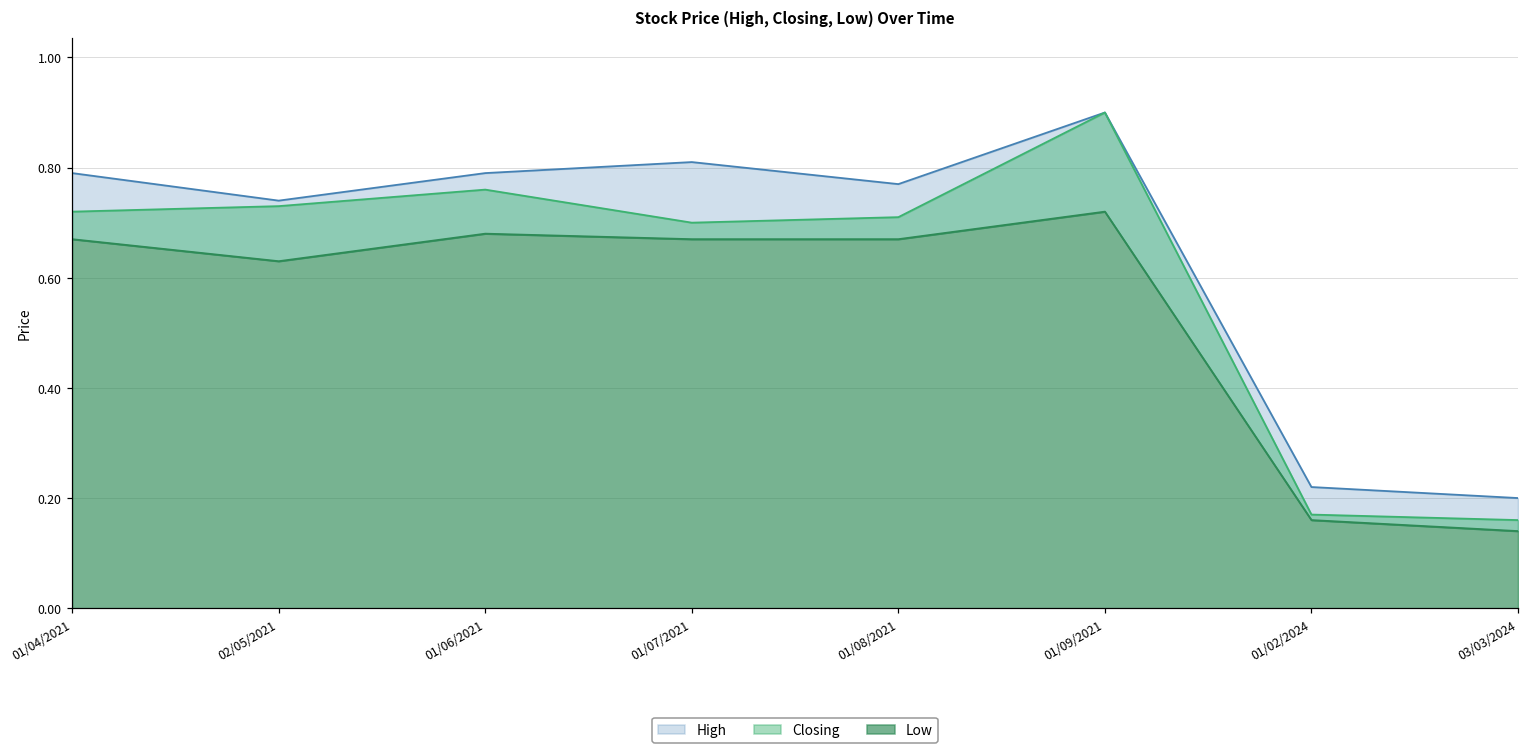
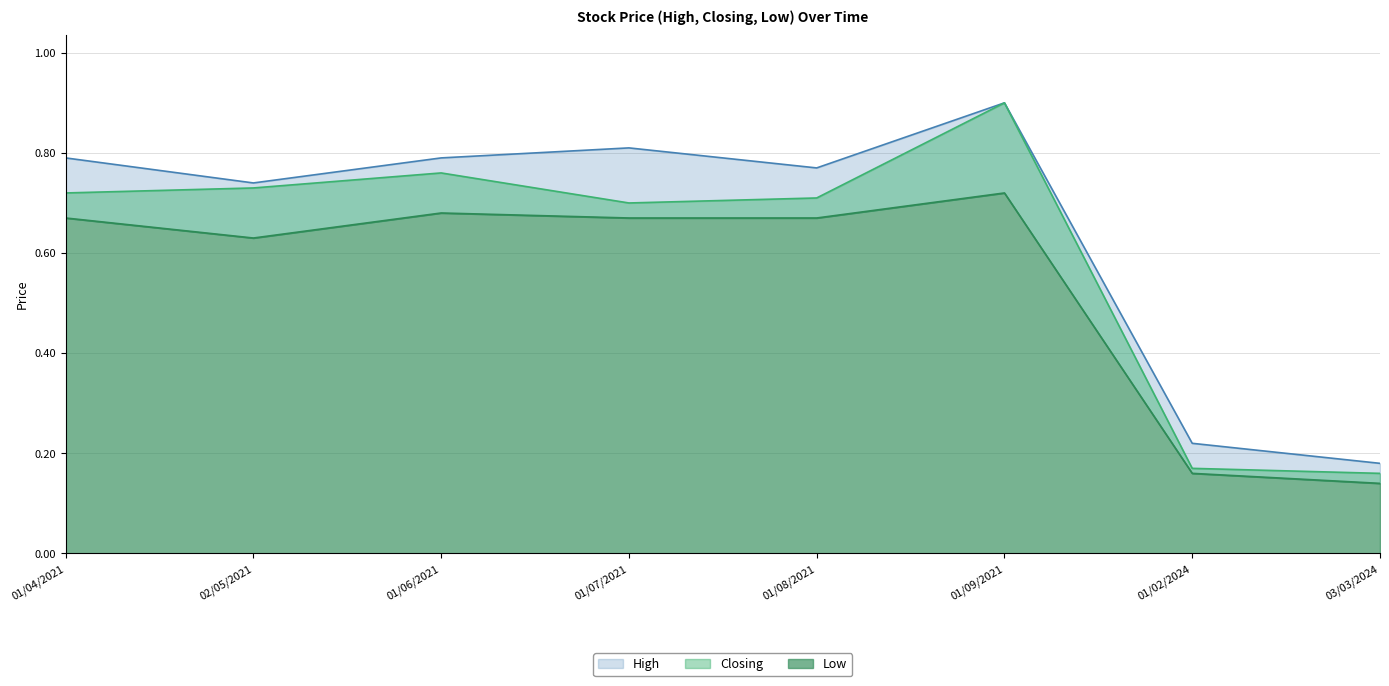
  {
    "High": {
      "01/04/2021": 0.79,
      "02/05/2021": 0.74,
      "01/06/2021": 0.79,
      "01/07/2021": 0.81,
      "01/08/2021": 0.77,
      "01/02/2024": 0.22,
-     "03/03/2024": 0.20
+     "03/03/2024": 0.18
    }
  }
